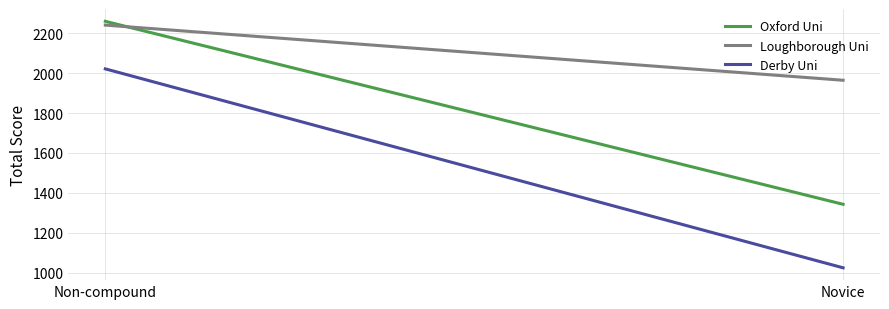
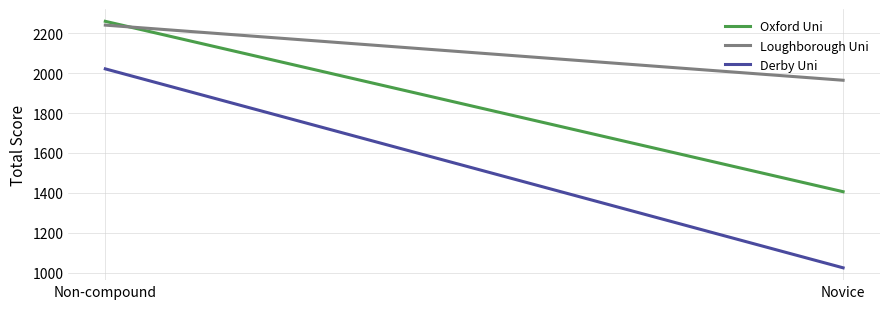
  {
    "Oxford Uni": {
      "Non-compound": 2260,
-     "Novice": 1340
+     "Novice": 1410
    },
    "Loughborough Uni": {
      "Non-compound": 2240,
      "Novice": 1960
    },
    "Derby Uni": {
      "Non-compound": 2020,
      "Novice": 1030
    }
  }
